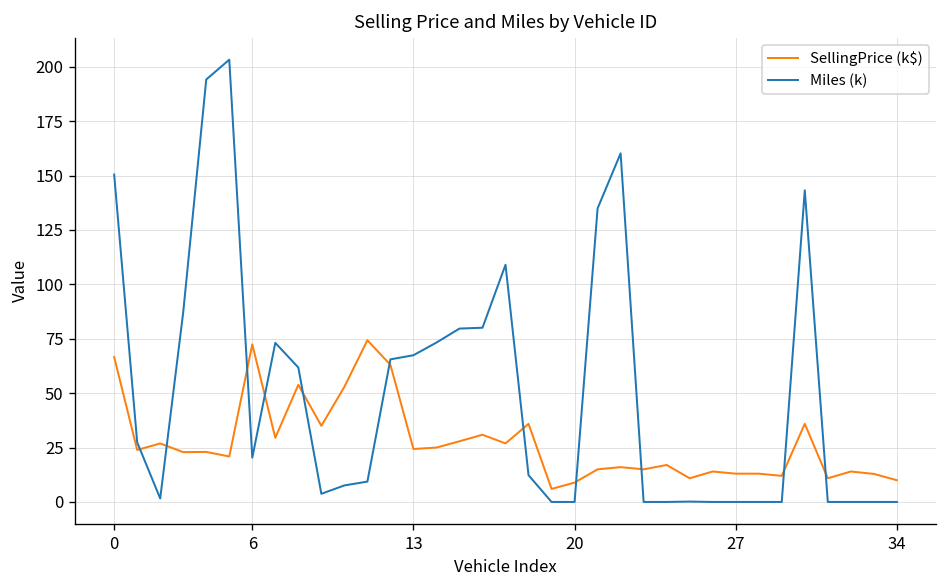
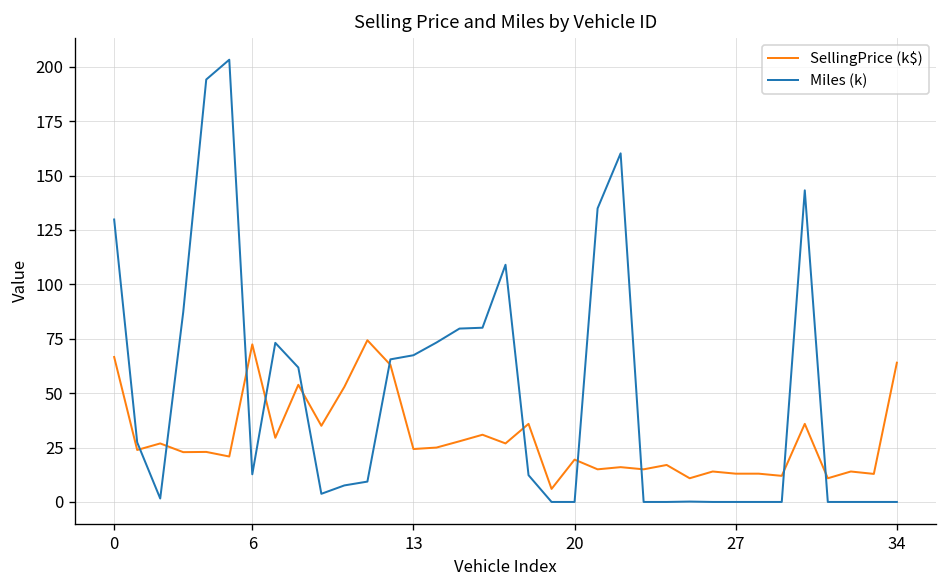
  {
    "SellingPrice (k$)": {
      "0": 67,
      "6": 72,
      "13": 24,
-     "20": 9,
+     "20": 19,
      "27": 13,
-     "34": 10
+     "34": 64
    },
    "Miles (k)": {
-     "0": 150,
-     "6": 20,
+     "0": 130,
+     "6": 13,
      "13": 67,
      "20": 0,
      "27": 0,
      "34": 0
    }
  }
